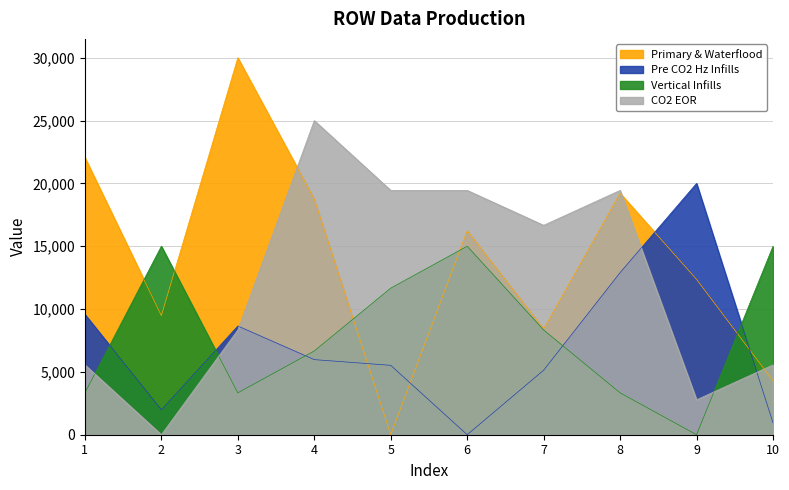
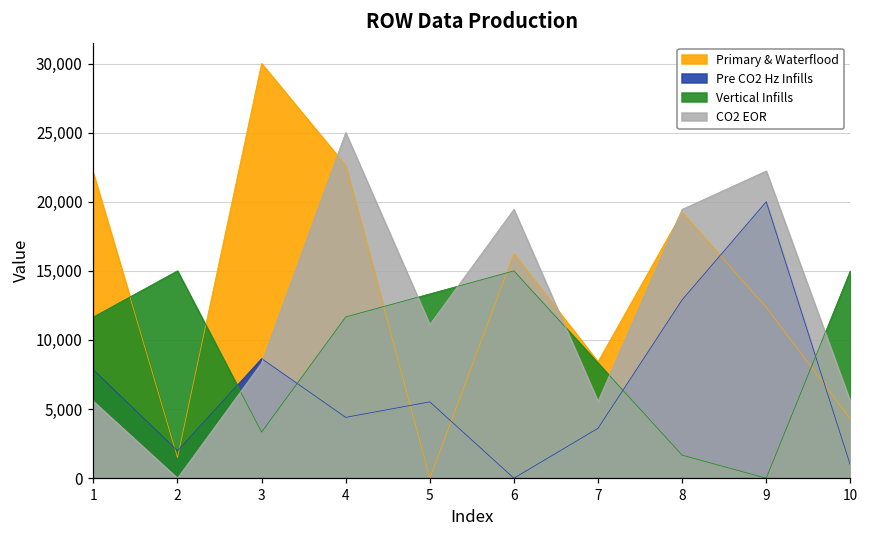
  {
    "Primary & Waterflood": {
      "1": "22,100",
-     "2": "9,500",
+     "2": "1,500",
      "3": "30,000",
-     "4": "18,700",
+     "4": "22,600",
      "5": "0",
      "6": "16,200",
      "8": "19,200",
      "9": "12,400",
      "10": "4,300"
    },
    "Pre CO2 Hz Infills": {
-     "1": "9,600",
+     "1": "7,800",
      "2": "2,000",
      "3": "8,700",
-     "4": "6,000",
+     "4": "4,400",
      "5": "5,500",
      "6": "0",
-     "7": "5,100",
+     "7": "3,600",
      "8": "12,900",
      "9": "20,000",
      "10": "900"
    },
    "Vertical Infills": {
-     "1": "3,300",
+     "1": "11,700",
      "2": "15,000",
      "3": "3,300",
-     "4": "6,700",
-     "5": "11,700",
+     "4": "11,700",
+     "5": "13,300",
      "6": "15,000",
-     "8": "3,300",
+     "8": "1,700",
      "9": "0",
      "10": "15,000"
    },
    "CO2 EOR": {
      "1": "5,600",
      "2": "0",
      "3": "8,300",
      "4": "25,000",
-     "5": "19,400",
+     "5": "11,100",
      "6": "19,400",
-     "7": "16,700",
+     "7": "5,600",
      "8": "19,400",
-     "9": "2,800",
+     "9": "22,200",
      "10": "5,600"
    }
  }
